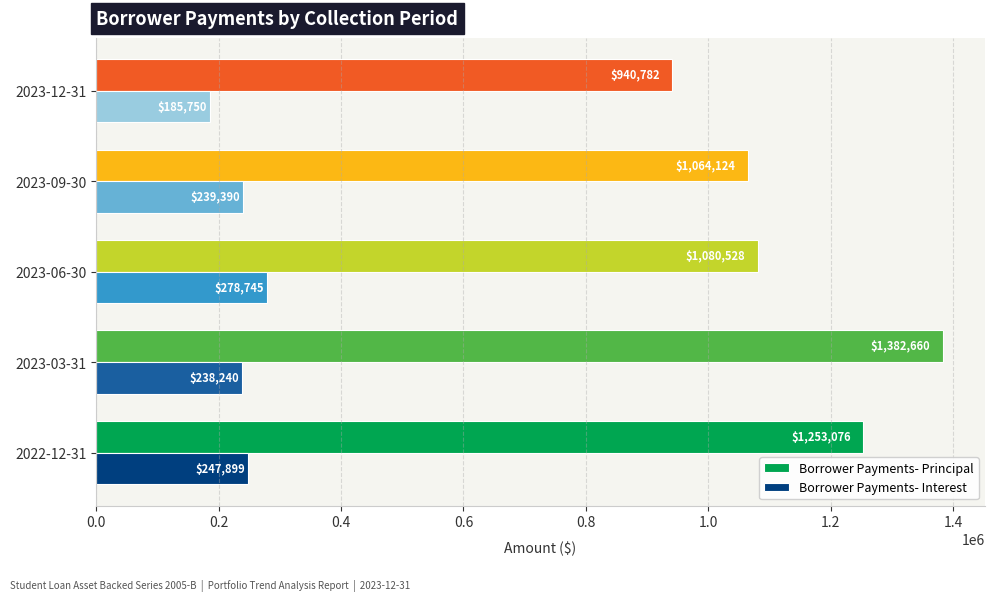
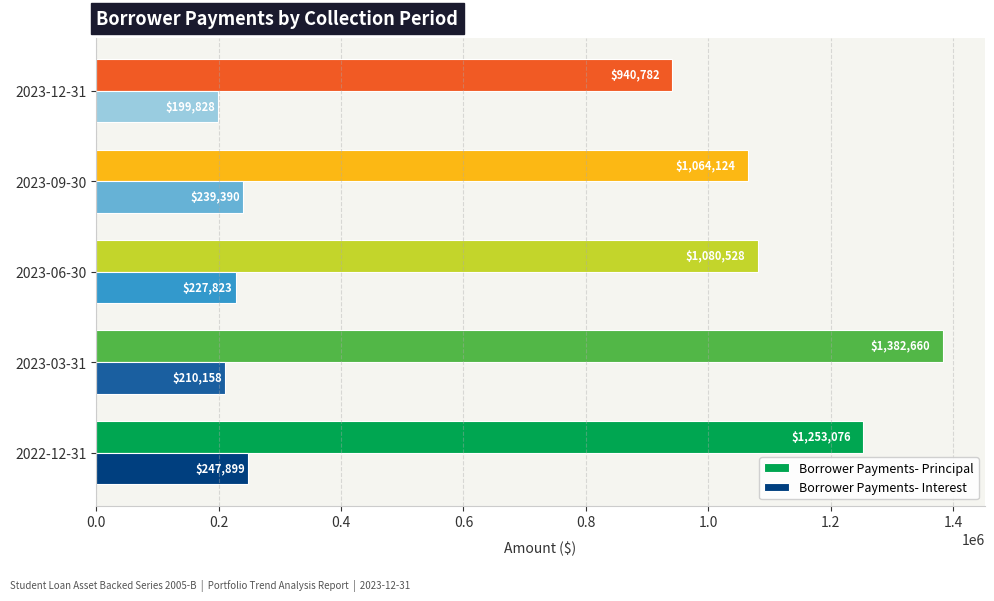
  {
    "Borrower Payments- Principal": {
      "2023-12-31": "$940,782",
      "2023-09-30": "$1,064,124",
      "2023-06-30": "$1,080,528",
      "2023-03-31": "$1,382,660",
      "2022-12-31": "$1,253,076"
    },
    "Borrower Payments- Interest": {
-     "2023-12-31": "$185,750",
+     "2023-12-31": "$199,828",
      "2023-09-30": "$239,390",
-     "2023-06-30": "$278,745",
-     "2023-03-31": "$238,240",
+     "2023-06-30": "$227,823",
+     "2023-03-31": "$210,158",
      "2022-12-31": "$247,899"
    }
  }
